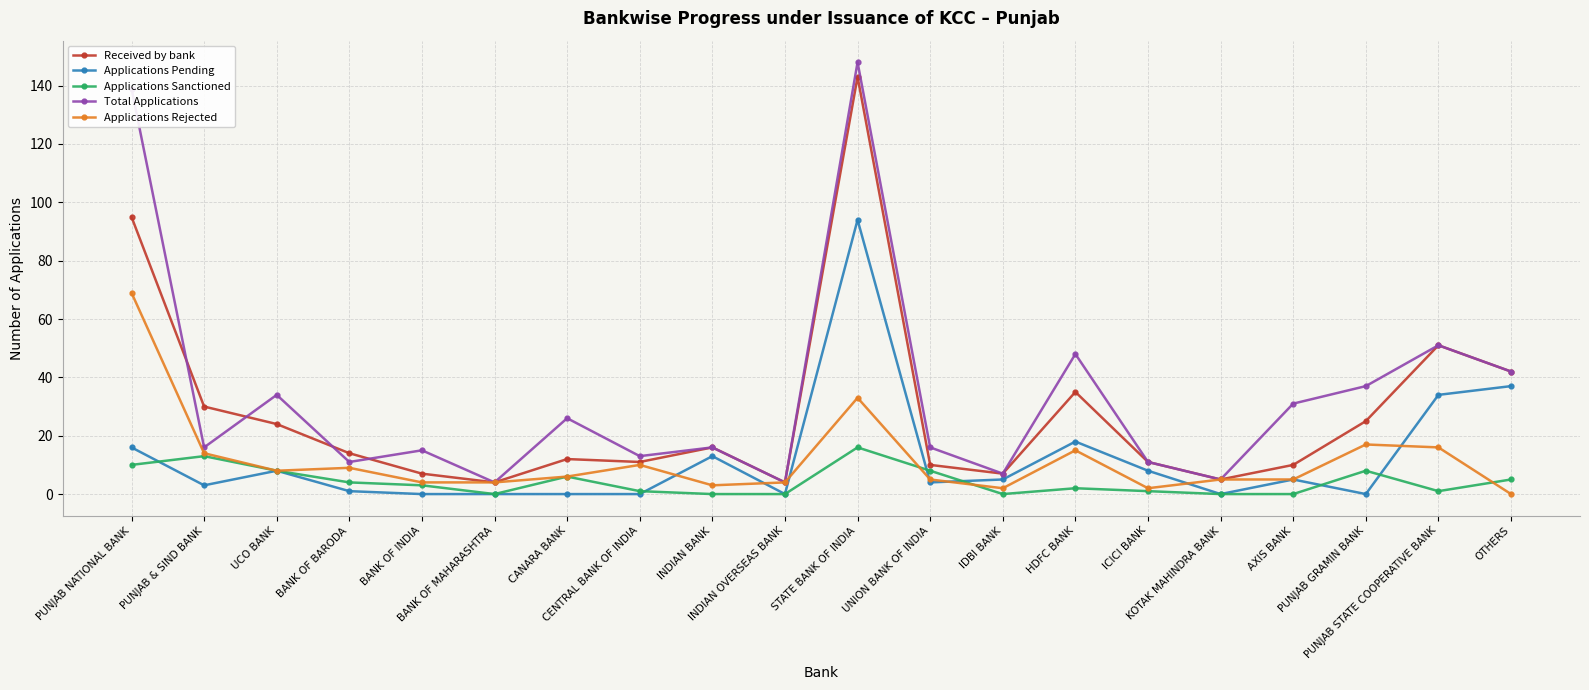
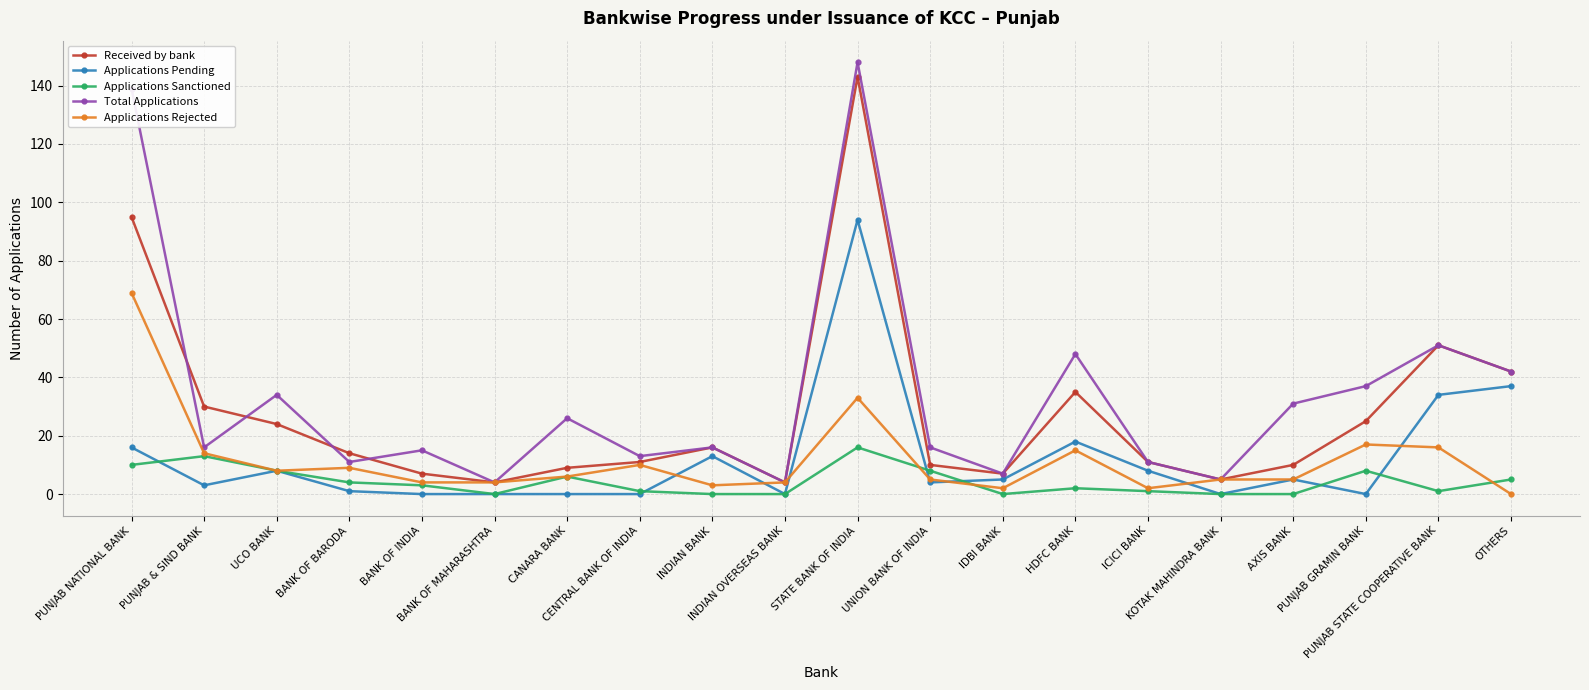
  {
    "Received by bank": {
      "PUNJAB NATIONAL BANK": 95,
      "PUNJAB & SIND BANK": 30,
      "UCO BANK": 24,
      "BANK OF BARODA": 14,
      "BANK OF INDIA": 7,
-     "CANARA BANK": 12,
+     "CANARA BANK": 9,
      "CENTRAL BANK OF INDIA": 11,
      "STATE BANK OF INDIA": 143,
      "UNION BANK OF INDIA": 10,
      "HDFC BANK": 35,
      "AXIS BANK": 10,
      "PUNJAB GRAMIN BANK": 25
    },
    "Applications Pending": {
      "PUNJAB NATIONAL BANK": 16,
      "PUNJAB & SIND BANK": 3,
      "BANK OF BARODA": 1,
      "BANK OF INDIA": 0,
      "CANARA BANK": 0,
      "CENTRAL BANK OF INDIA": 0,
      "INDIAN BANK": 13,
      "STATE BANK OF INDIA": 94,
      "UNION BANK OF INDIA": 4,
      "IDBI BANK": 5,
      "HDFC BANK": 18,
      "ICICI BANK": 8,
      "PUNJAB GRAMIN BANK": 0,
      "PUNJAB STATE COOPERATIVE BANK": 34,
      "OTHERS": 37
    },
    "Applications Sanctioned": {
      "PUNJAB NATIONAL BANK": 10,
      "PUNJAB & SIND BANK": 13,
      "BANK OF BARODA": 4,
      "BANK OF INDIA": 3,
      "CENTRAL BANK OF INDIA": 1,
      "INDIAN BANK": 0,
      "STATE BANK OF INDIA": 16,
      "UNION BANK OF INDIA": 8,
      "IDBI BANK": 0,
      "HDFC BANK": 2,
      "ICICI BANK": 1,
      "AXIS BANK": 0,
      "PUNJAB GRAMIN BANK": 8,
      "PUNJAB STATE COOPERATIVE BANK": 1,
      "OTHERS": 5
    },
    "Total Applications": {
      "PUNJAB & SIND BANK": 16,
      "UCO BANK": 34,
      "BANK OF BARODA": 11,
      "BANK OF INDIA": 15,
      "CANARA BANK": 26,
      "CENTRAL BANK OF INDIA": 13,
      "STATE BANK OF INDIA": 148,
      "UNION BANK OF INDIA": 16,
      "HDFC BANK": 48,
      "AXIS BANK": 31,
      "PUNJAB GRAMIN BANK": 37
    },
    "Applications Rejected": {
      "PUNJAB NATIONAL BANK": 69,
      "PUNJAB & SIND BANK": 14,
      "BANK OF BARODA": 9,
      "BANK OF INDIA": 4,
      "CENTRAL BANK OF INDIA": 10,
      "INDIAN BANK": 3,
      "STATE BANK OF INDIA": 33,
      "UNION BANK OF INDIA": 5,
      "IDBI BANK": 2,
      "HDFC BANK": 15,
      "ICICI BANK": 2,
      "PUNJAB GRAMIN BANK": 17,
      "PUNJAB STATE COOPERATIVE BANK": 16,
      "OTHERS": 0
    }
  }
